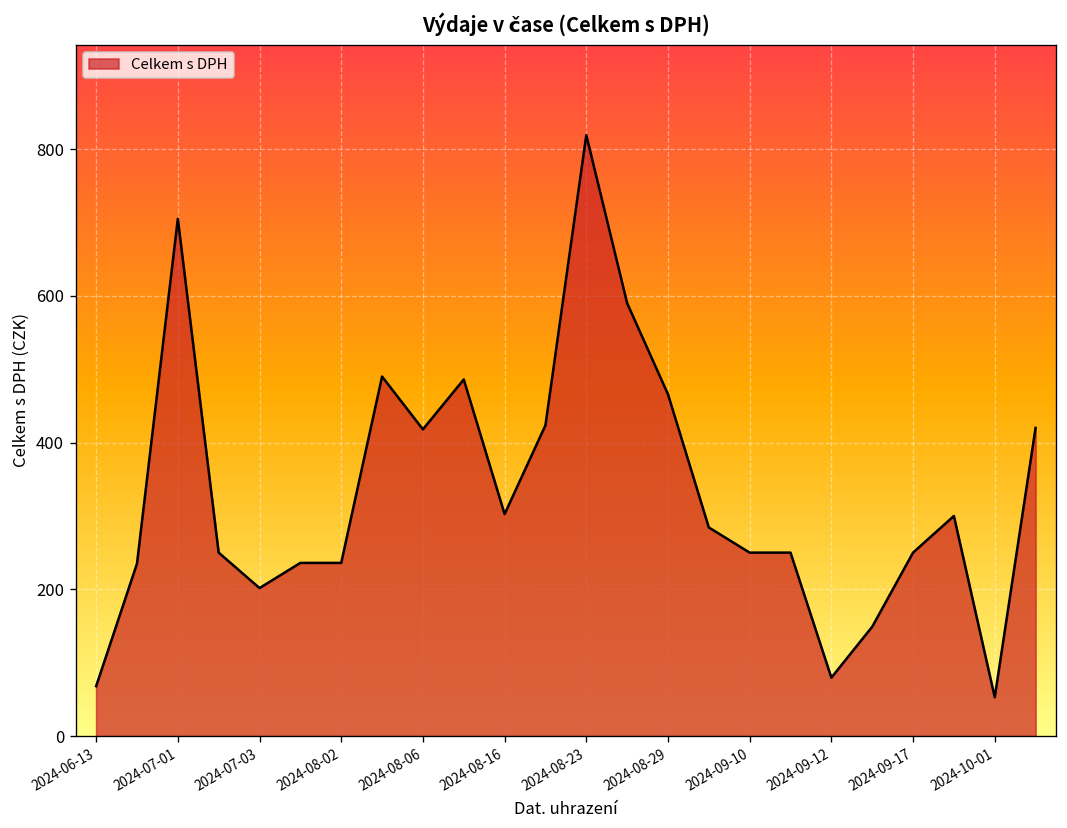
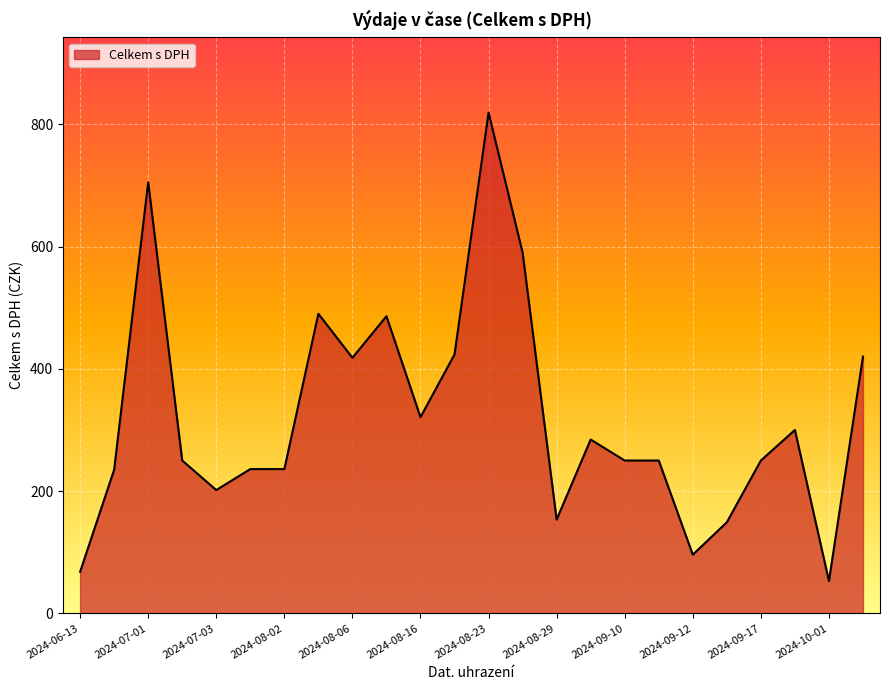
  {
    "2024-06-13": 70,
    "2024-07-01": 710,
    "2024-07-03": 200,
    "2024-08-02": 240,
    "2024-08-06": 420,
-   "2024-08-16": 300,
+   "2024-08-16": 320,
    "2024-08-23": 820,
-   "2024-08-29": 470,
+   "2024-08-29": 150,
    "2024-09-10": 250,
-   "2024-09-12": 80,
+   "2024-09-12": 100,
    "2024-09-17": 250,
    "2024-10-01": 50
  }
